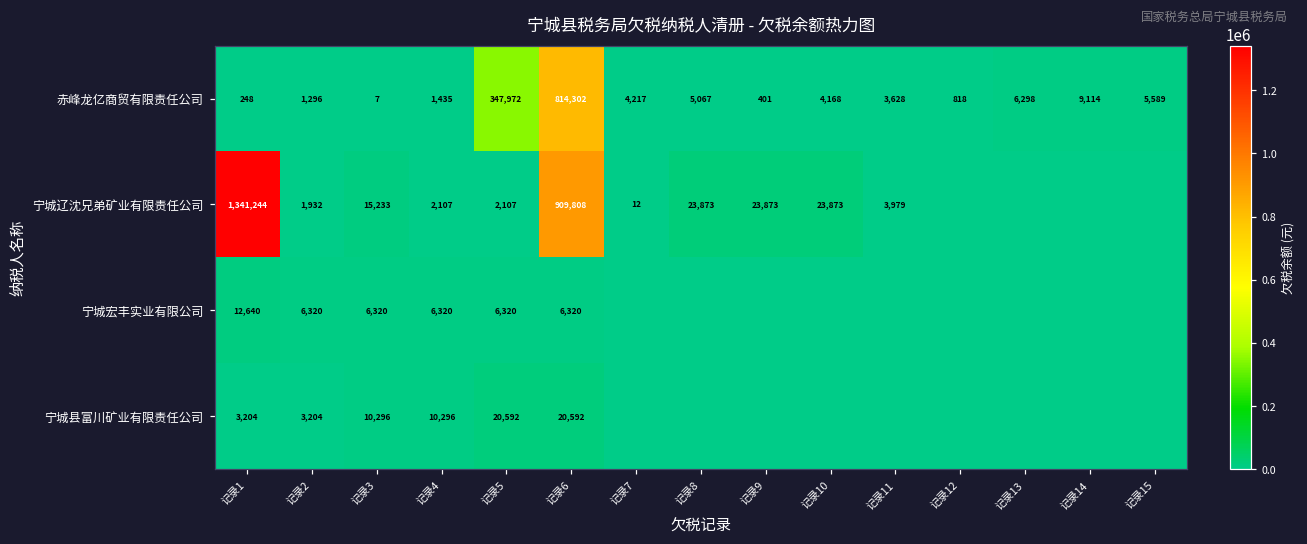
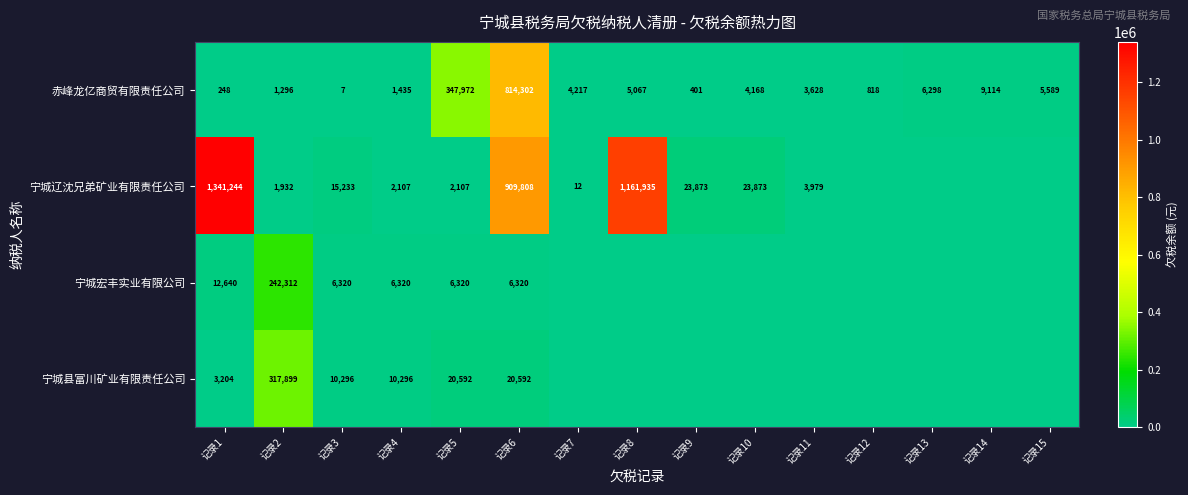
  {
    "赤峰龙亿商贸有限责任公司": {
      "记录1": "248",
      "记录2": "1,296",
      "记录3": "7",
      "记录4": "1,435",
      "记录5": "347,972",
      "记录6": "814,302",
      "记录7": "4,217",
      "记录8": "5,067",
      "记录9": "401",
      "记录10": "4,168",
      "记录11": "3,628",
      "记录12": "818",
      "记录13": "6,298",
      "记录14": "9,114",
      "记录15": "5,589"
    },
    "宁城辽沈兄弟矿业有限责任公司": {
      "记录1": "1,341,244",
      "记录2": "1,932",
      "记录3": "15,233",
      "记录4": "2,107",
      "记录5": "2,107",
      "记录6": "909,808",
      "记录7": "12",
-     "记录8": "23,873",
+     "记录8": "1,161,935",
      "记录9": "23,873",
      "记录10": "23,873",
      "记录11": "3,979"
    },
    "宁城宏丰实业有限公司": {
      "记录1": "12,640",
-     "记录2": "6,320",
+     "记录2": "242,312",
      "记录3": "6,320",
      "记录4": "6,320",
      "记录5": "6,320",
      "记录6": "6,320"
    },
    "宁城县富川矿业有限责任公司": {
      "记录1": "3,204",
-     "记录2": "3,204",
+     "记录2": "317,899",
      "记录3": "10,296",
      "记录4": "10,296",
      "记录5": "20,592",
      "记录6": "20,592"
    }
  }
